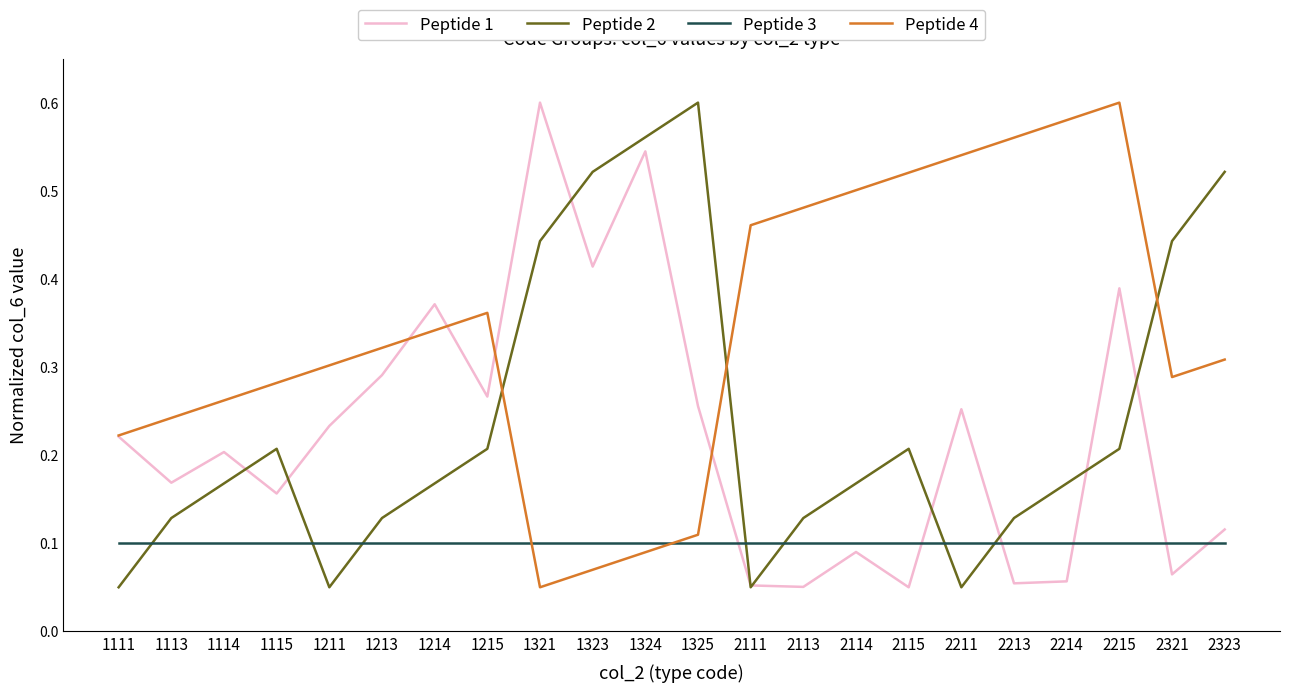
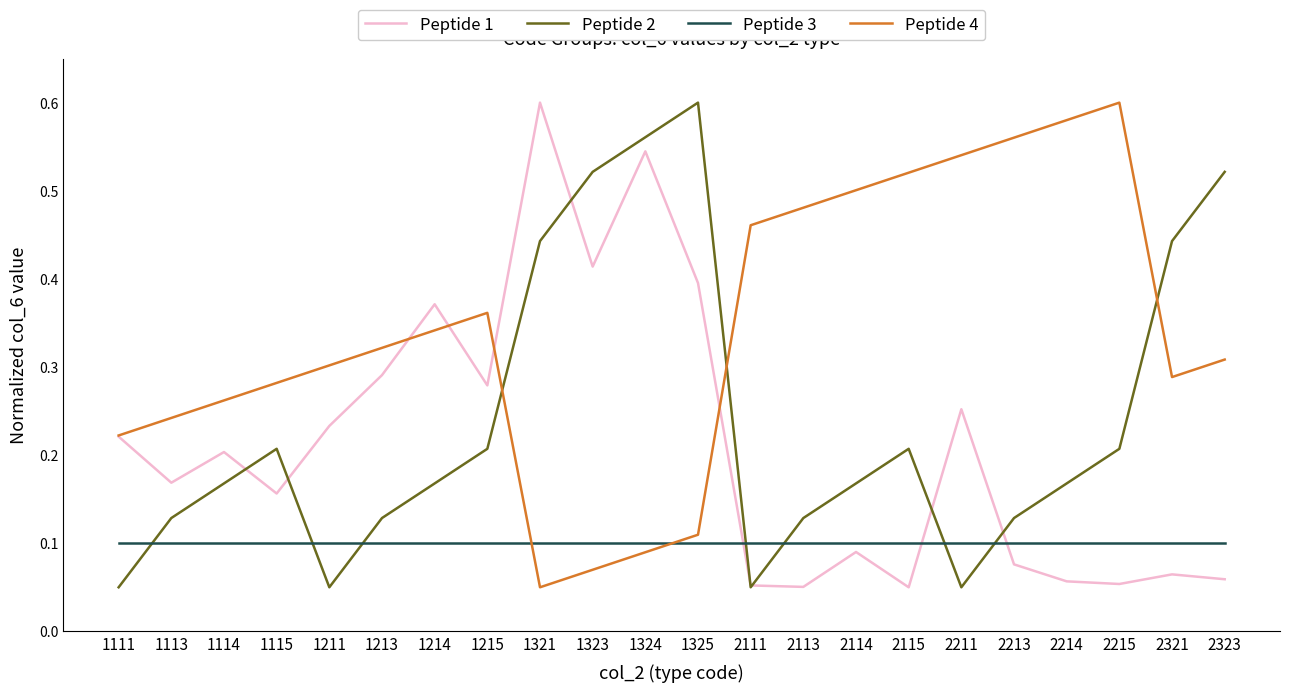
  {
    "Peptide 1": {
      "1113": 0.17,
      "1114": 0.20,
      "1115": 0.16,
      "1211": 0.23,
      "1213": 0.29,
      "1214": 0.37,
-     "1215": 0.27,
+     "1215": 0.28,
      "1321": 0.60,
      "1323": 0.41,
      "1324": 0.54,
-     "1325": 0.26,
+     "1325": 0.40,
      "2113": 0.05,
      "2114": 0.09,
      "2115": 0.05,
      "2211": 0.25,
-     "2213": 0.05,
+     "2213": 0.08,
      "2214": 0.06,
-     "2215": 0.39,
+     "2215": 0.05,
      "2321": 0.06,
-     "2323": 0.12
+     "2323": 0.06
    },
    "Peptide 2": {
      "1111": 0.05,
      "1113": 0.13,
      "1114": 0.17,
      "1115": 0.21,
      "1211": 0.05,
      "1213": 0.13,
      "1214": 0.17,
      "1215": 0.21,
      "1321": 0.44,
      "1323": 0.52,
      "1324": 0.56,
      "1325": 0.60,
      "2113": 0.13,
      "2114": 0.17,
      "2115": 0.21,
      "2211": 0.05,
      "2213": 0.13,
      "2214": 0.17,
      "2215": 0.21,
      "2321": 0.44,
      "2323": 0.52
    },
    "Peptide 3": {
      "1111": 0.10,
      "1113": 0.10,
      "1114": 0.10,
      "1115": 0.10,
      "1211": 0.10,
      "1213": 0.10,
      "1214": 0.10,
      "1215": 0.10,
      "1321": 0.10,
      "1323": 0.10,
      "1324": 0.10,
      "1325": 0.10,
      "2111": 0.10,
      "2113": 0.10,
      "2114": 0.10,
      "2115": 0.10,
      "2211": 0.10,
      "2213": 0.10,
      "2214": 0.10,
      "2215": 0.10,
      "2321": 0.10,
      "2323": 0.10
    },
    "Peptide 4": {
      "1113": 0.24,
      "1114": 0.26,
      "1115": 0.28,
      "1211": 0.30,
      "1213": 0.32,
      "1214": 0.34,
      "1215": 0.36,
      "1321": 0.05,
      "1323": 0.07,
      "1324": 0.09,
      "1325": 0.11,
      "2111": 0.46,
      "2113": 0.48,
      "2114": 0.50,
      "2115": 0.52,
      "2211": 0.54,
      "2213": 0.56,
      "2214": 0.58,
      "2215": 0.60,
      "2321": 0.29,
      "2323": 0.31
    }
  }
